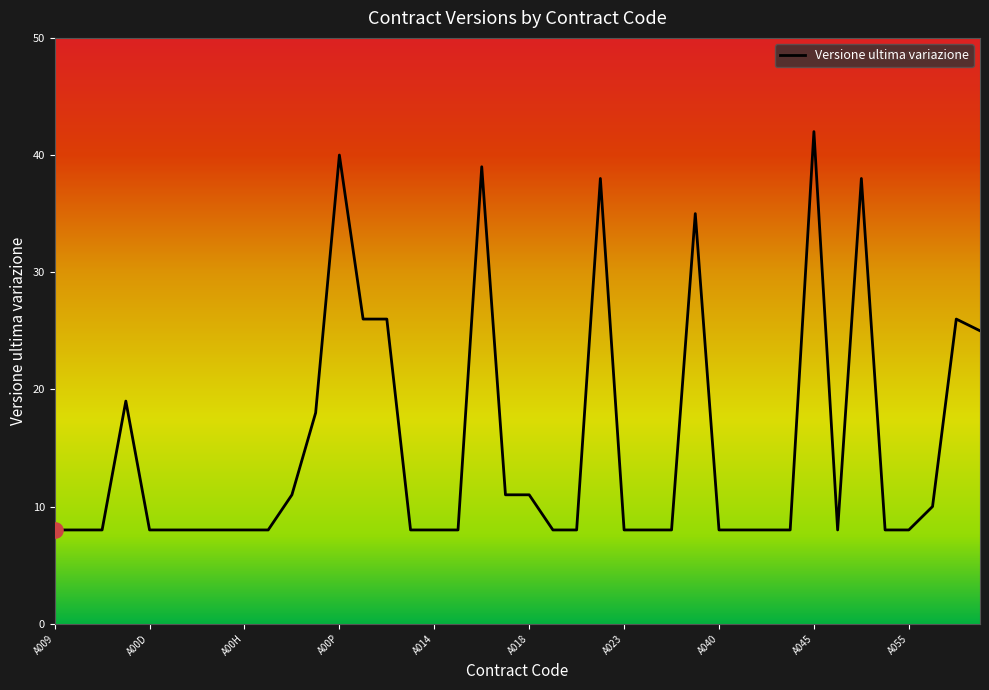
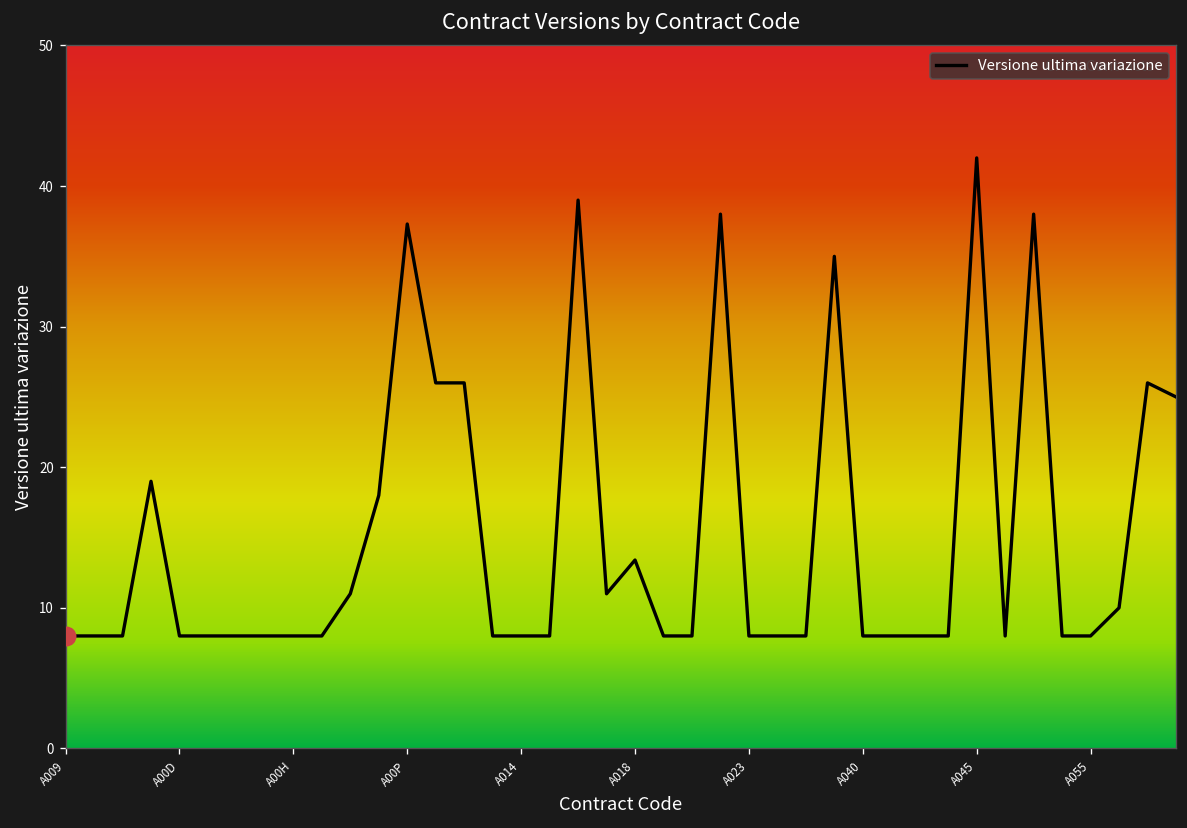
  {
    "Versione ultima variazione": {
      "A00D": 8.0,
      "A00H": 8.0,
-     "A00P": 40.0,
+     "A00P": 37.3,
      "A014": 8.0,
-     "A018": 11.0,
+     "A018": 13.4,
      "A023": 8.0,
      "A040": 8.0,
      "A045": 42.0,
      "A055": 8.0
    }
  }
